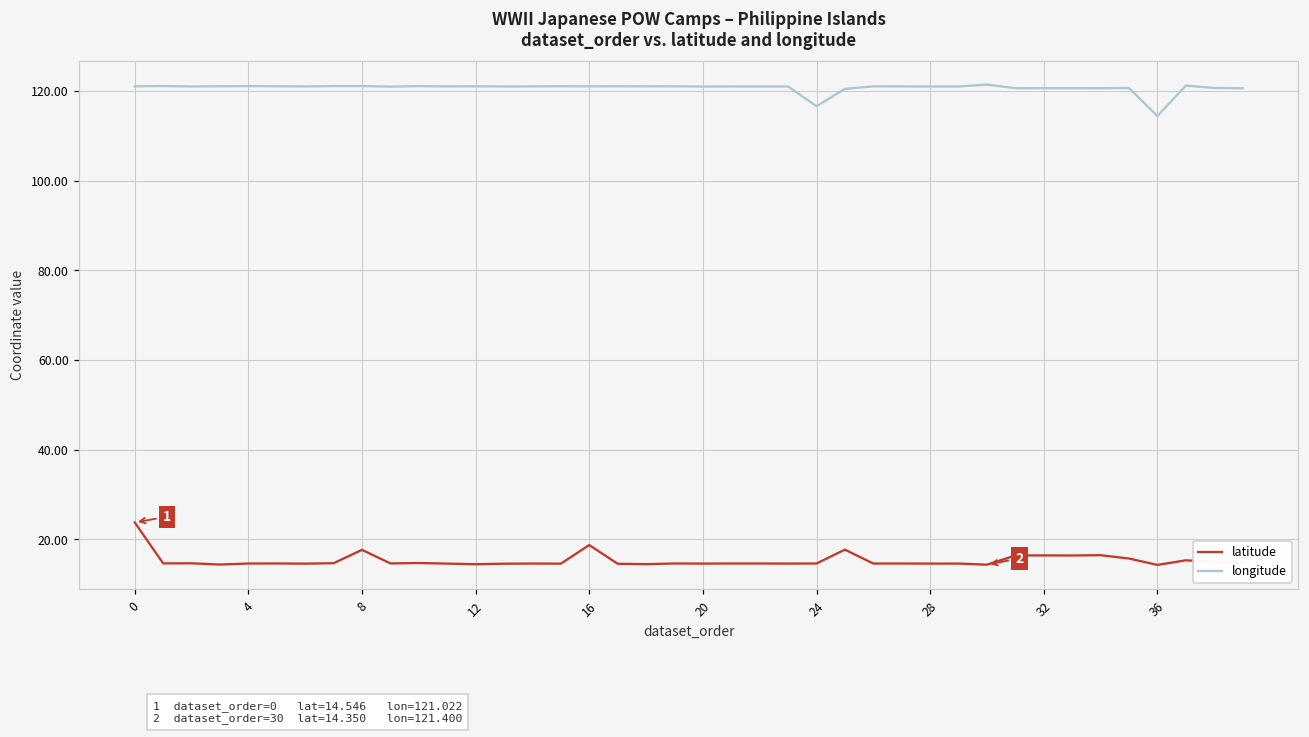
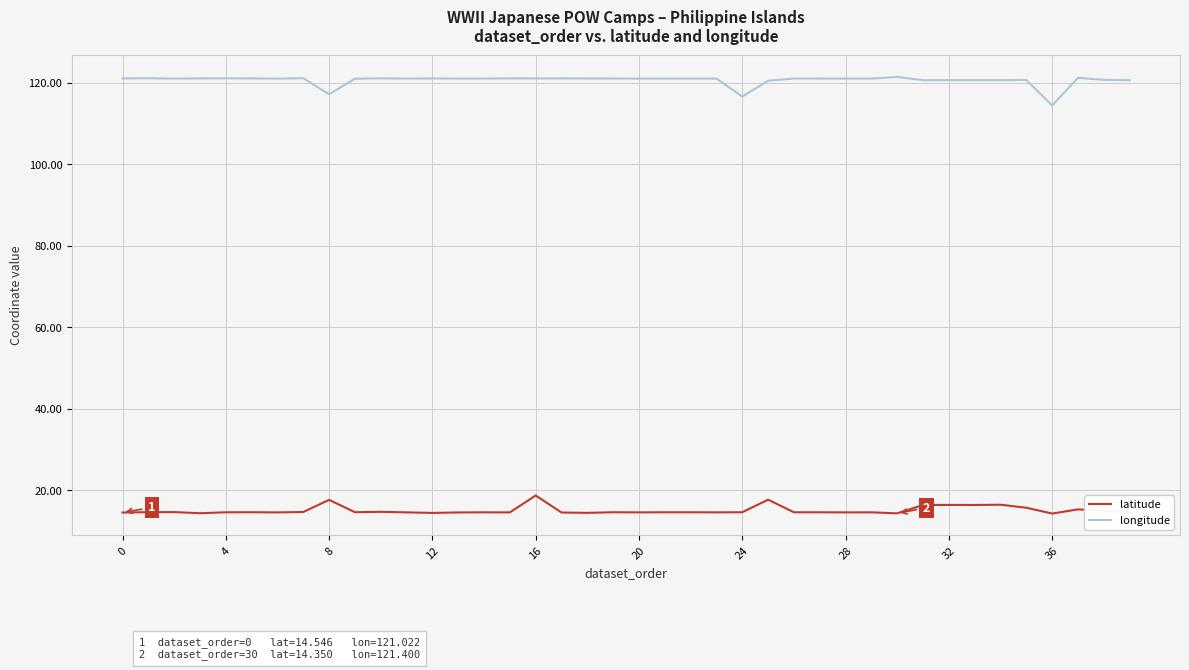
  {
    "latitude": {
-     "0": 24,
+     "0": 15,
      "4": 15,
      "8": 18,
      "12": 14,
      "16": 19,
      "20": 15,
      "24": 15,
      "28": 15,
      "32": 16,
      "36": 14
    },
    "longitude": {
      "0": 121,
      "4": 121,
-     "8": 121,
+     "8": 117,
      "12": 121,
      "16": 121,
      "20": 121,
      "24": 117,
      "28": 121,
      "32": 121,
      "36": 114
    }
  }
